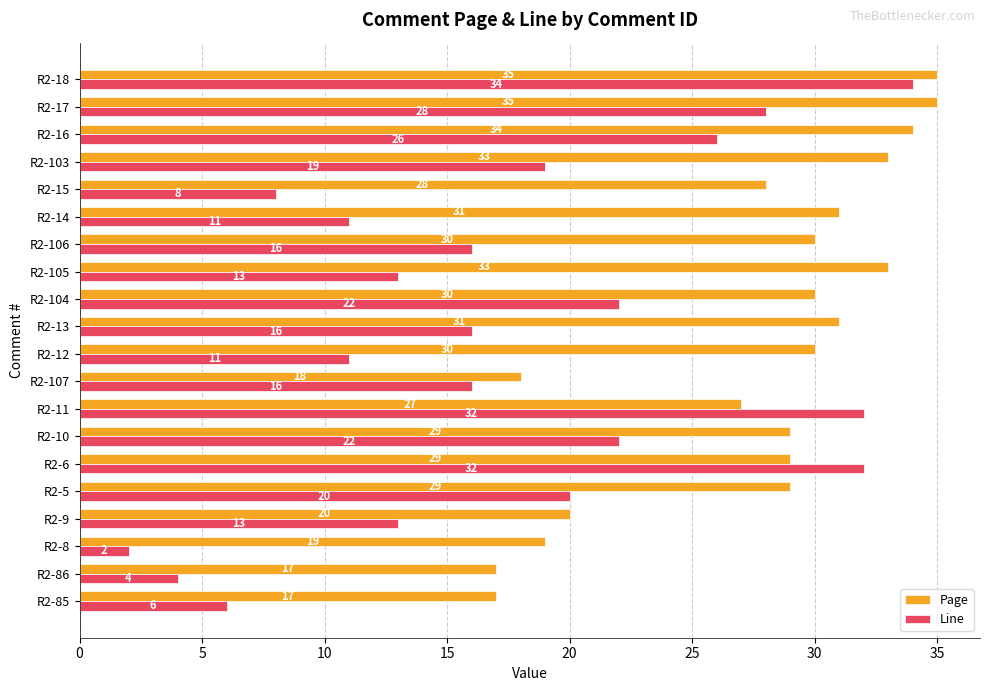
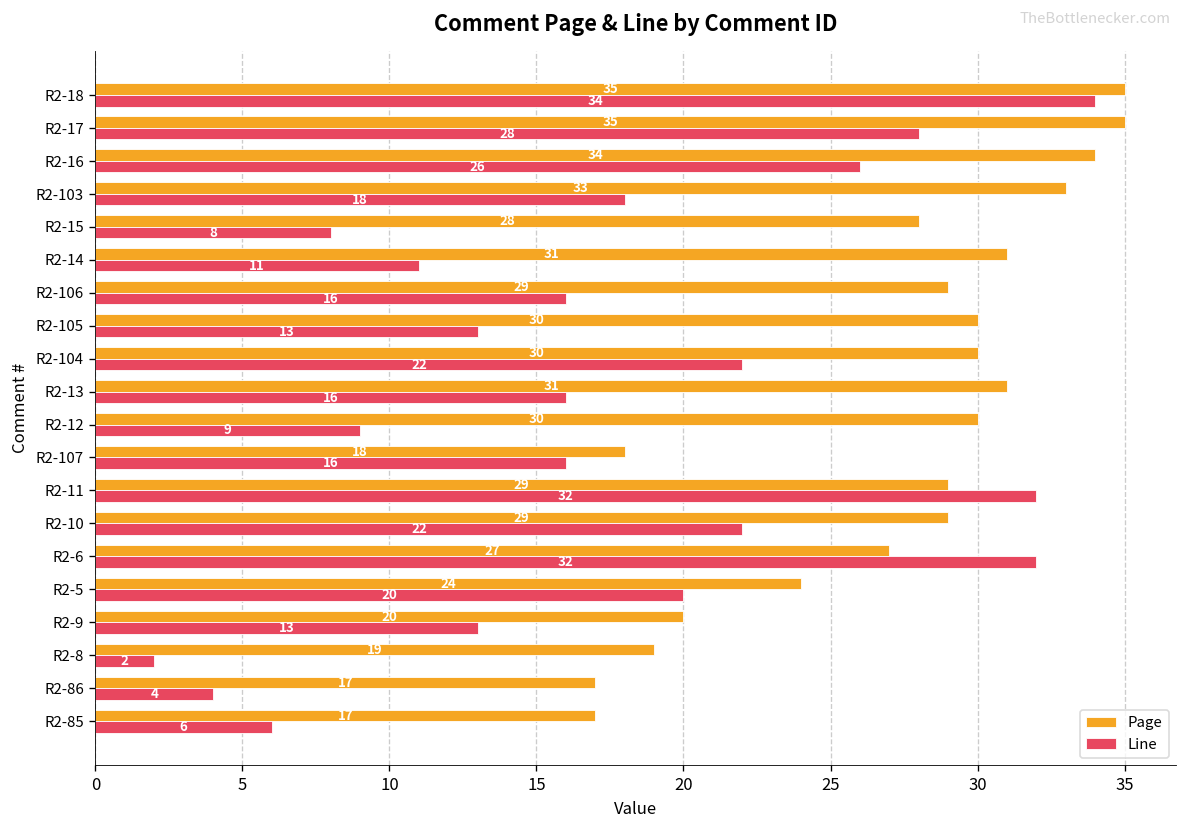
  {
    "Page": {
      "R2-18": 35,
      "R2-17": 35,
      "R2-16": 34,
      "R2-103": 33,
      "R2-14": 31,
-     "R2-106": 30,
-     "R2-105": 33,
+     "R2-106": 29,
+     "R2-105": 30,
      "R2-104": 30,
      "R2-13": 31,
      "R2-12": 30,
      "R2-107": 18,
-     "R2-11": 27,
+     "R2-11": 29,
      "R2-10": 29,
-     "R2-6": 29,
-     "R2-5": 29,
+     "R2-6": 27,
+     "R2-5": 24,
      "R2-9": 20,
      "R2-86": 17,
      "R2-85": 17
    },
    "Line": {
      "R2-18": 34,
      "R2-17": 28,
      "R2-16": 26,
-     "R2-103": 19,
+     "R2-103": 18,
      "R2-15": 8,
      "R2-14": 11,
      "R2-106": 16,
      "R2-105": 13,
      "R2-104": 22,
      "R2-13": 16,
-     "R2-12": 11,
+     "R2-12": 9,
      "R2-107": 16,
      "R2-11": 32,
      "R2-10": 22,
      "R2-6": 32,
      "R2-5": 20,
      "R2-9": 13,
      "R2-8": 2,
      "R2-86": 4,
      "R2-85": 6
    }
  }
